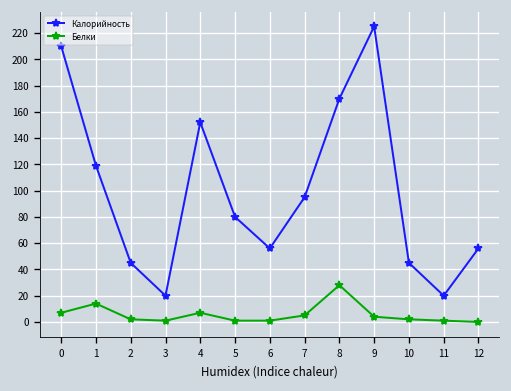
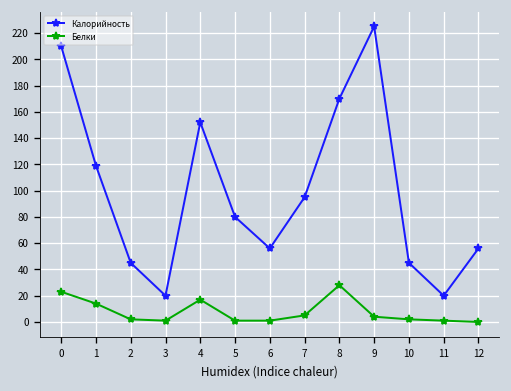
  {
    "Калорийность": {
      "0": 210,
      "1": 119,
      "2": 45,
      "3": 20,
      "4": 152,
      "5": 80,
      "6": 56,
      "7": 95,
      "8": 170,
      "9": 225,
      "10": 45,
      "11": 20,
      "12": 56
    },
    "Белки": {
-     "0": 7,
+     "0": 23,
      "1": 14,
      "2": 2,
      "3": 1,
-     "4": 7,
+     "4": 17,
      "5": 1,
      "6": 1,
      "7": 5,
      "8": 28,
      "9": 4,
      "10": 2,
      "11": 1,
      "12": 0
    }
  }
